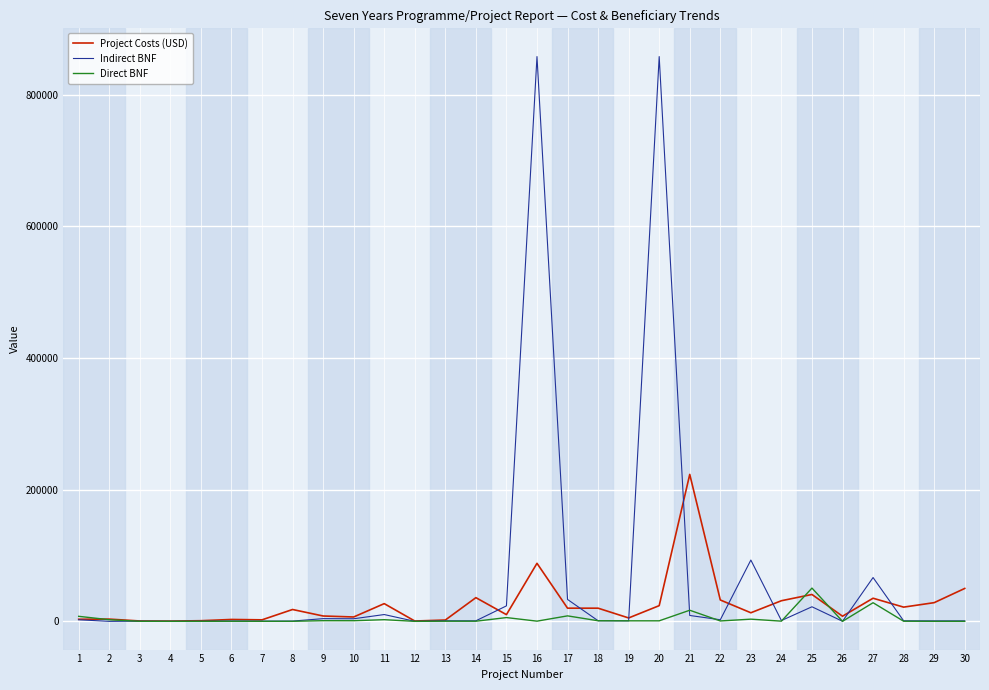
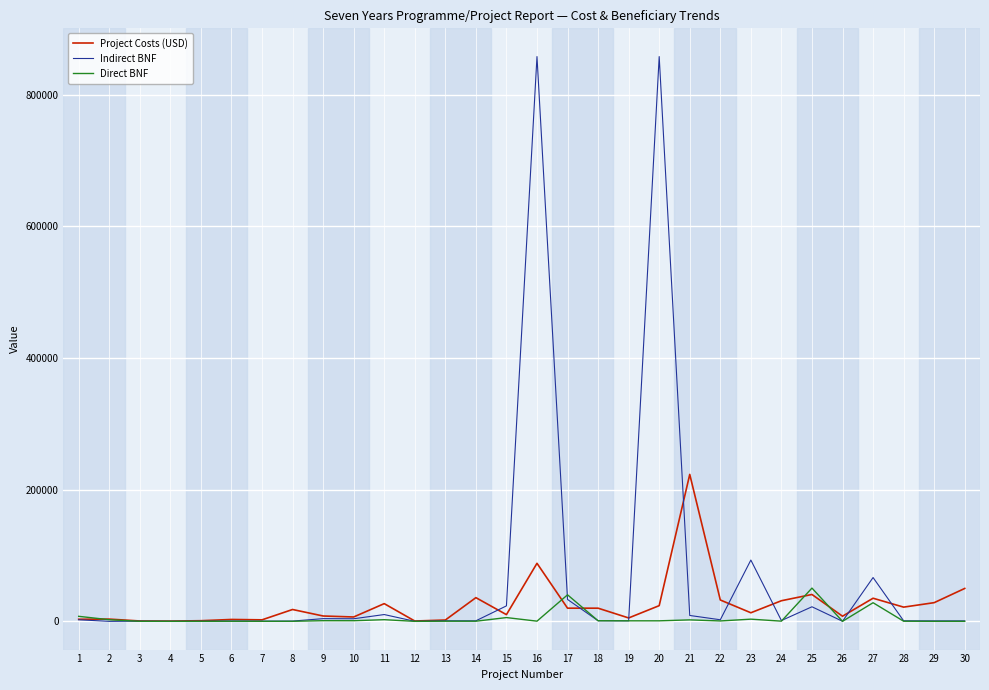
  {
    "Project Costs (USD)": {
      "8": 20000,
      "9": 10000,
      "11": 30000,
      "14": 40000,
      "15": 10000,
      "16": 90000,
      "17": 20000,
      "18": 20000,
      "19": 10000,
      "20": 20000,
      "21": 220000,
      "22": 30000,
      "23": 10000,
      "24": 30000,
      "25": 40000,
      "26": 10000,
      "27": 40000,
      "28": 20000,
      "29": 30000,
      "30": 50000
    },
    "Indirect BNF": {
      "11": 10000,
      "15": 20000,
      "16": 860000,
      "17": 30000,
      "20": 860000,
      "21": 10000,
      "23": 90000,
      "25": 20000,
      "27": 70000
    },
    "Direct BNF": {
      "1": 10000,
      "11": 0,
      "15": 10000,
      "16": 0,
-     "17": 10000,
+     "17": 40000,
      "20": 0,
-     "21": 20000,
+     "21": 0,
      "23": 0,
      "25": 50000,
      "27": 30000
    }
  }
